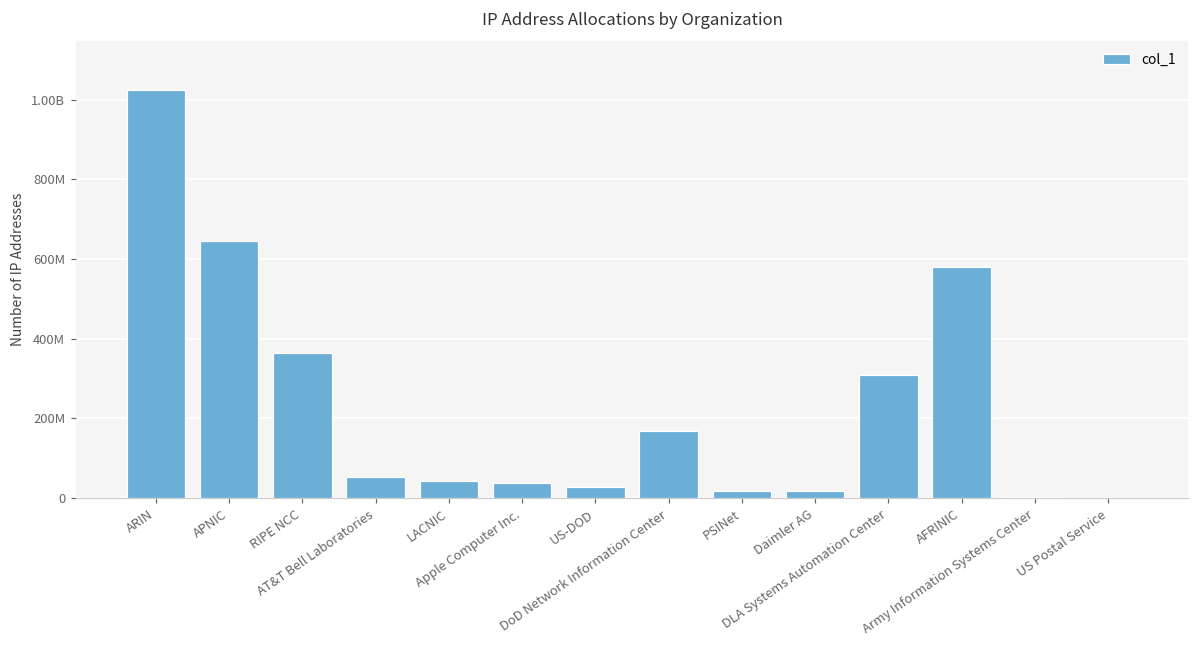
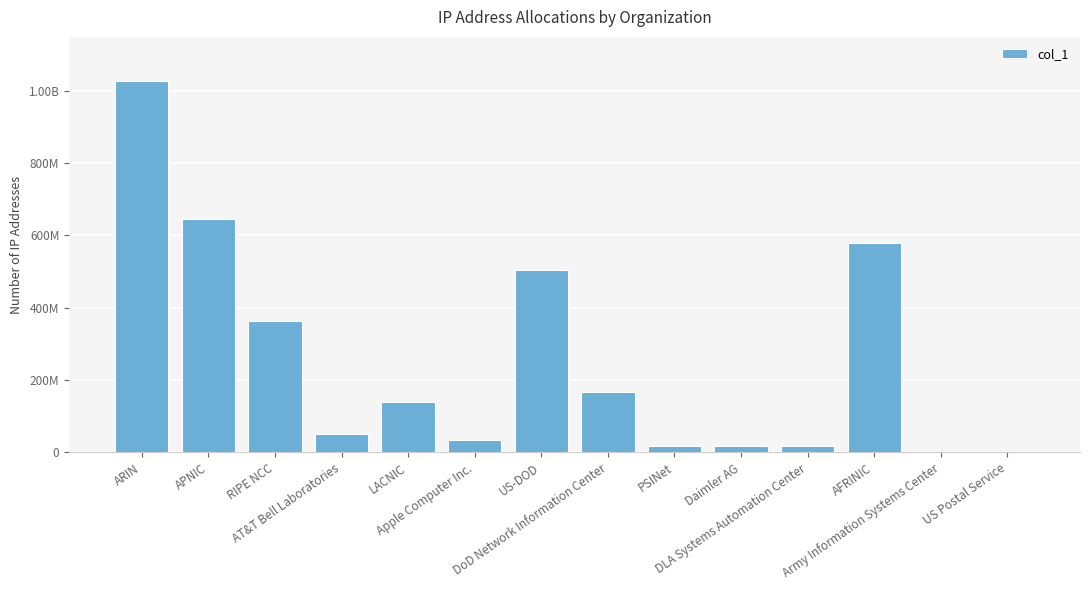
  {
    "ARIN": 1030000000,
    "APNIC": 650000000,
    "RIPE NCC": 360000000,
    "AT&T Bell Laboratories": 50000000,
-   "LACNIC": 40000000,
+   "LACNIC": 140000000,
    "Apple Computer Inc.": 40000000,
-   "US-DOD": 30000000,
+   "US-DOD": 510000000,
    "DoD Network Information Center": 170000000,
    "PSINet": 20000000,
    "Daimler AG": 20000000,
-   "DLA Systems Automation Center": 310000000,
+   "DLA Systems Automation Center": 20000000,
    "AFRINIC": 580000000
  }
